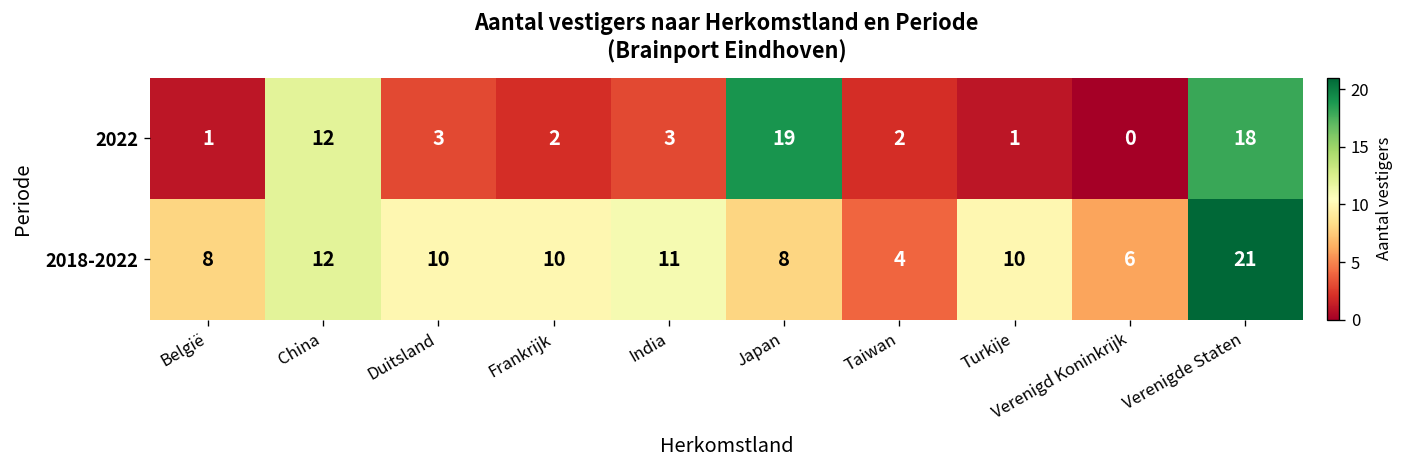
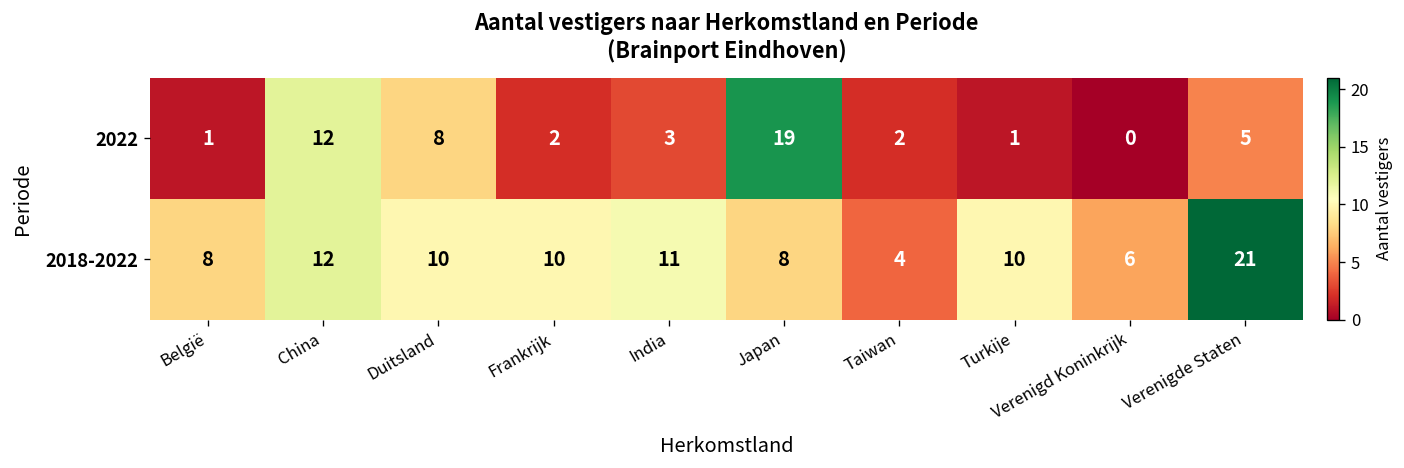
  {
    "2022": {
      "België": 1,
      "China": 12,
-     "Duitsland": 3,
+     "Duitsland": 8,
      "Frankrijk": 2,
      "India": 3,
      "Japan": 19,
      "Taiwan": 2,
      "Turkije": 1,
      "Verenigd Koninkrijk": 0,
-     "Verenigde Staten": 18
+     "Verenigde Staten": 5
    },
    "2018-2022": {
      "België": 8,
      "China": 12,
      "Duitsland": 10,
      "Frankrijk": 10,
      "India": 11,
      "Japan": 8,
      "Taiwan": 4,
      "Turkije": 10,
      "Verenigd Koninkrijk": 6,
      "Verenigde Staten": 21
    }
  }
